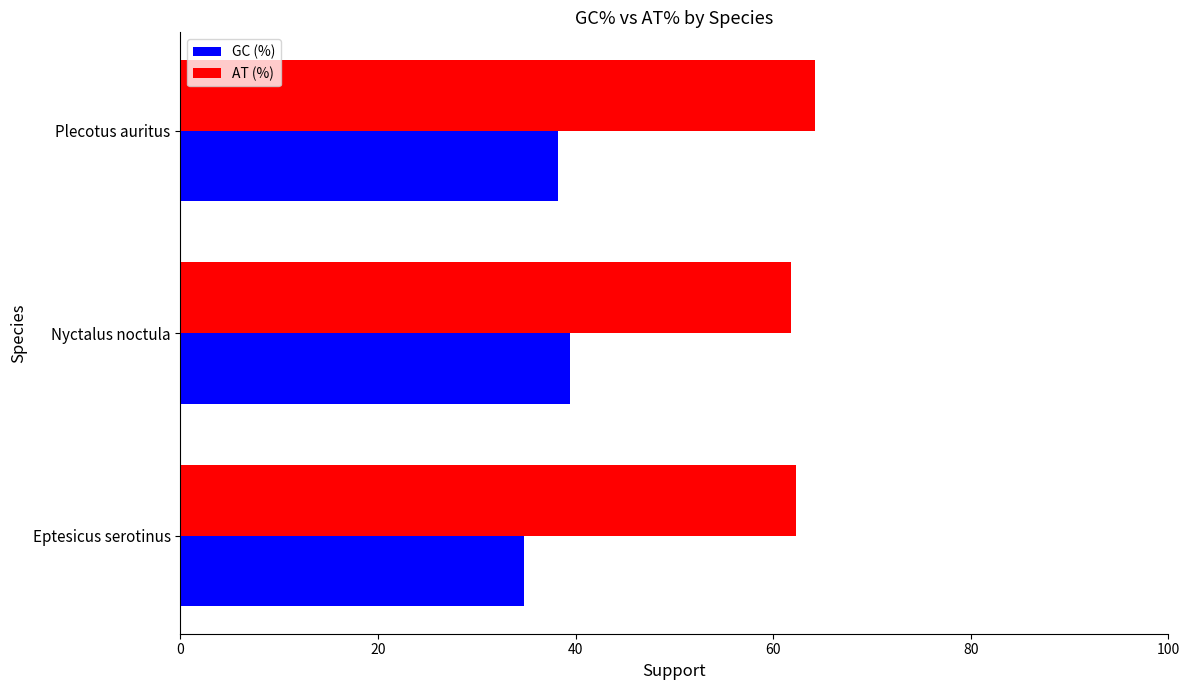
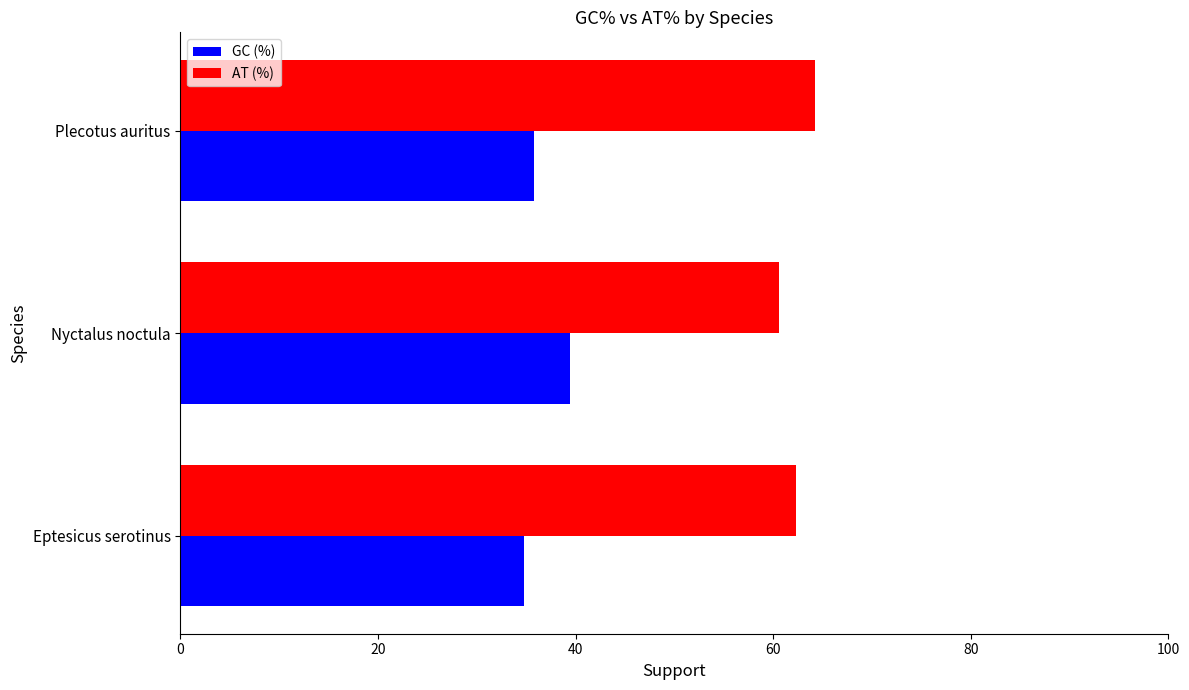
  {
    "GC (%)": {
-     "Plecotus auritus": 38,
+     "Plecotus auritus": 36,
      "Nyctalus noctula": 39,
      "Eptesicus serotinus": 35
    },
    "AT (%)": {
      "Plecotus auritus": 64,
-     "Nyctalus noctula": 62,
+     "Nyctalus noctula": 61,
      "Eptesicus serotinus": 62
    }
  }
